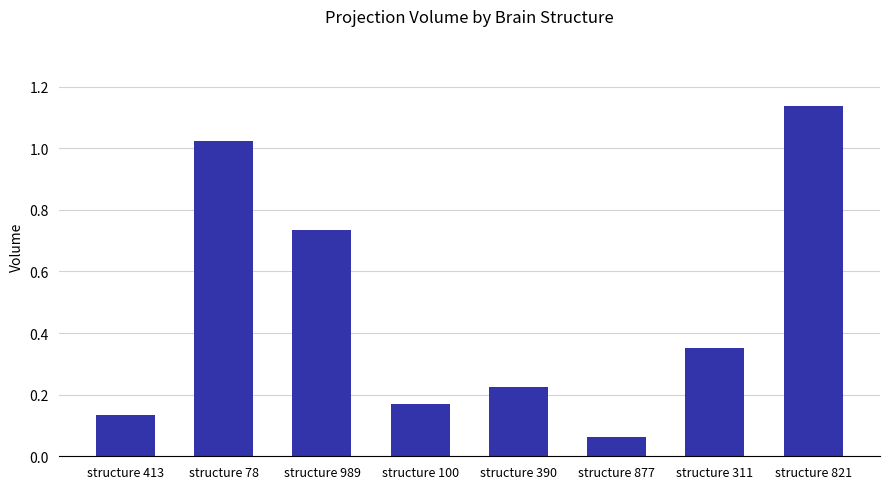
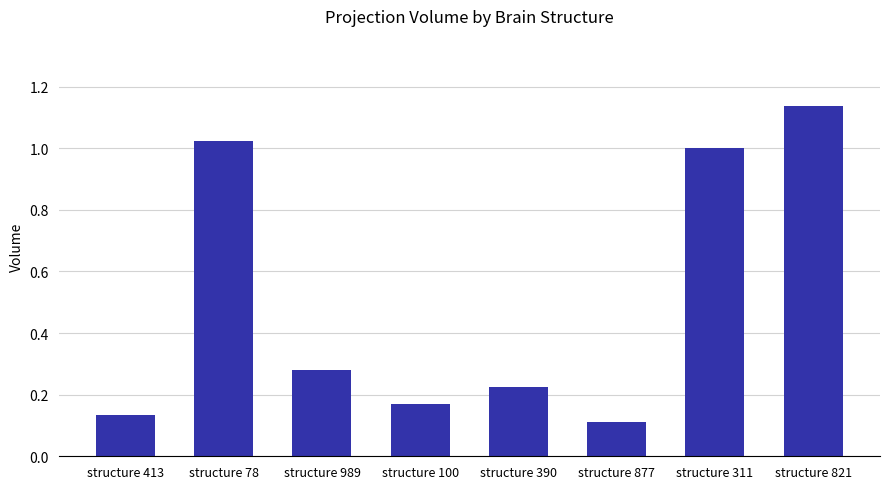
  {
    "structure 413": 0.13,
    "structure 78": 1.02,
-   "structure 989": 0.73,
+   "structure 989": 0.28,
    "structure 100": 0.17,
    "structure 390": 0.23,
-   "structure 877": 0.06,
-   "structure 311": 0.35,
+   "structure 877": 0.11,
+   "structure 311": 1.00,
    "structure 821": 1.14
  }
